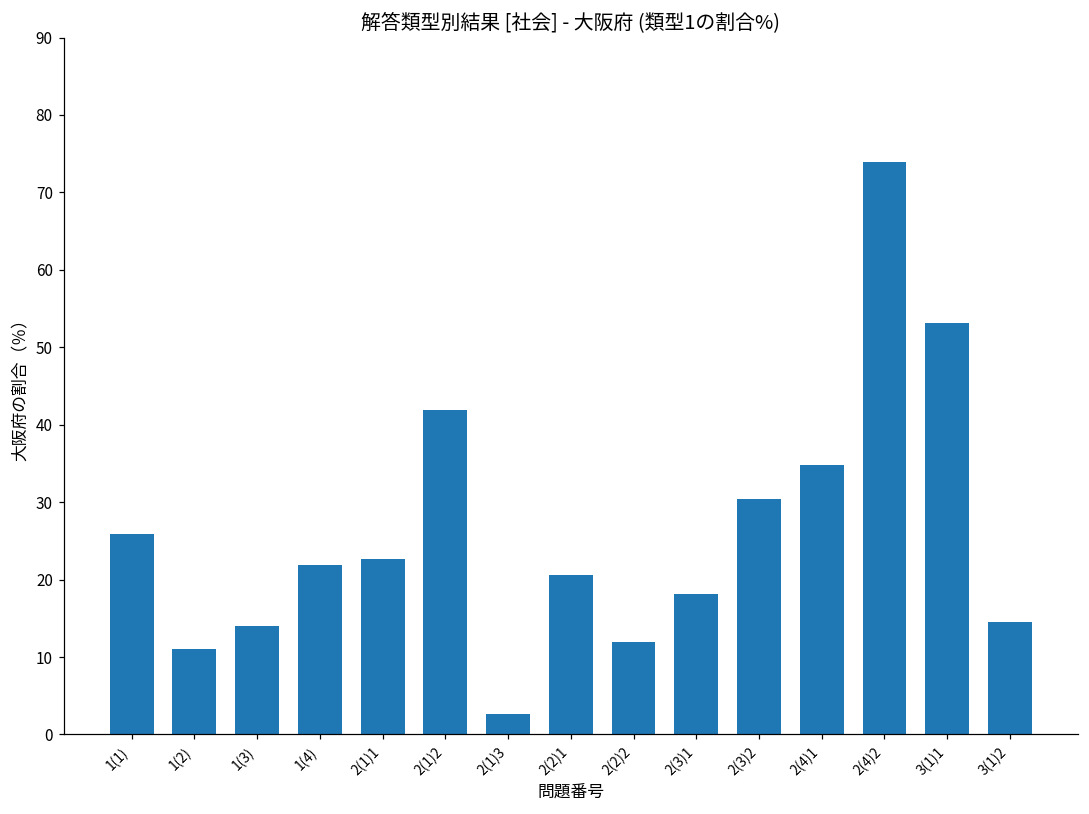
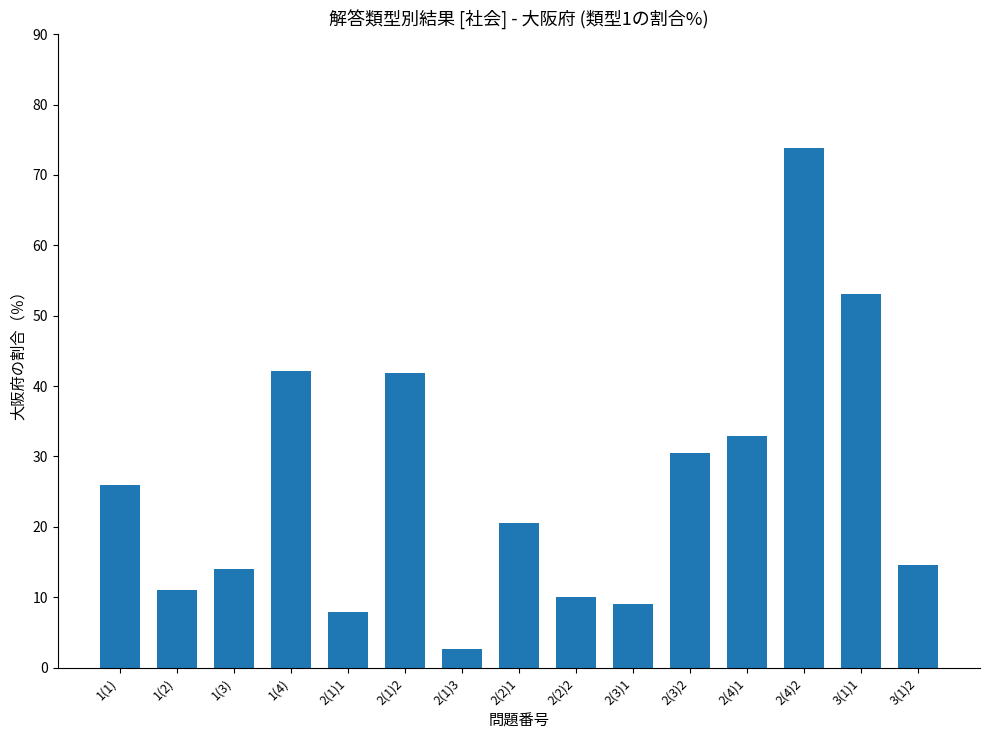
  {
    "1(1)": 26,
    "1(2)": 11,
    "1(3)": 14,
-   "1(4)": 22,
-   "2(1)1": 23,
+   "1(4)": 42,
+   "2(1)1": 8,
    "2(1)2": 42,
    "2(1)3": 3,
    "2(2)1": 21,
-   "2(2)2": 12,
-   "2(3)1": 18,
+   "2(2)2": 10,
+   "2(3)1": 9,
    "2(3)2": 30,
-   "2(4)1": 35,
+   "2(4)1": 33,
    "2(4)2": 74,
    "3(1)1": 53,
    "3(1)2": 15
  }
